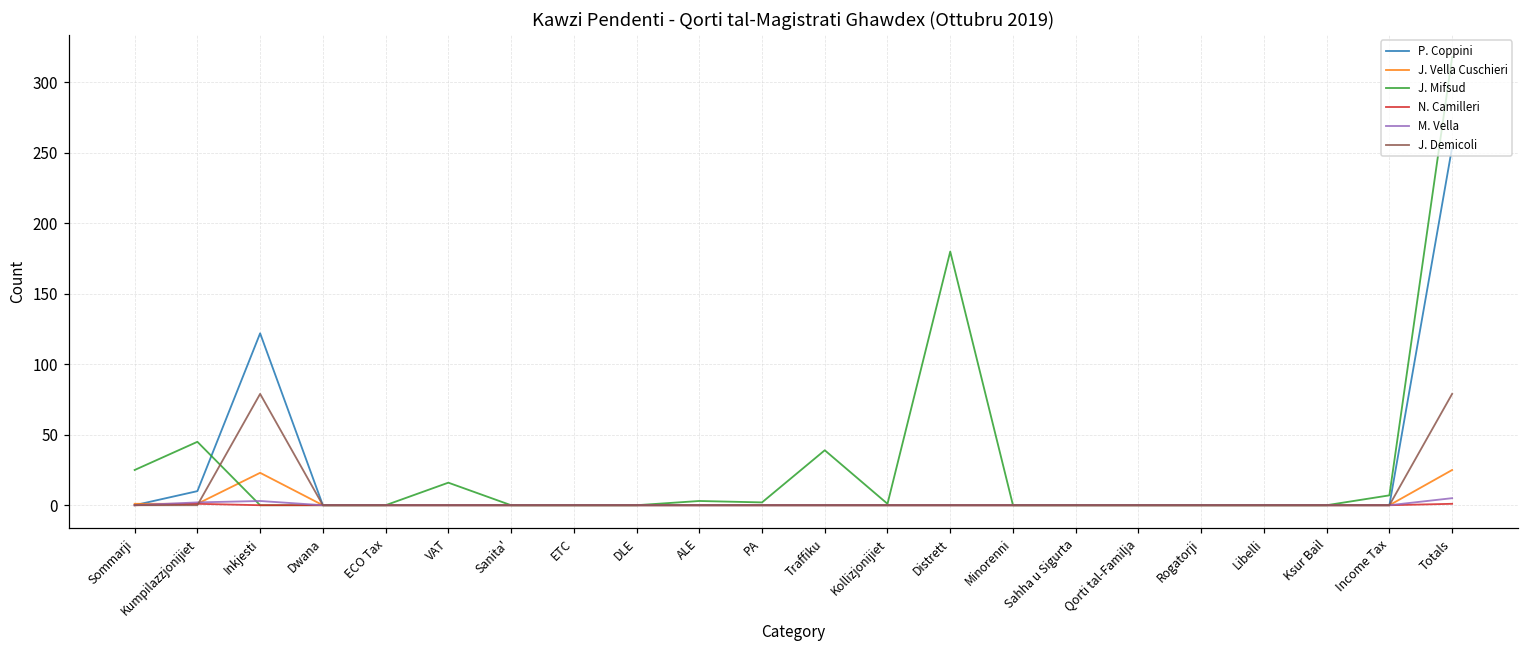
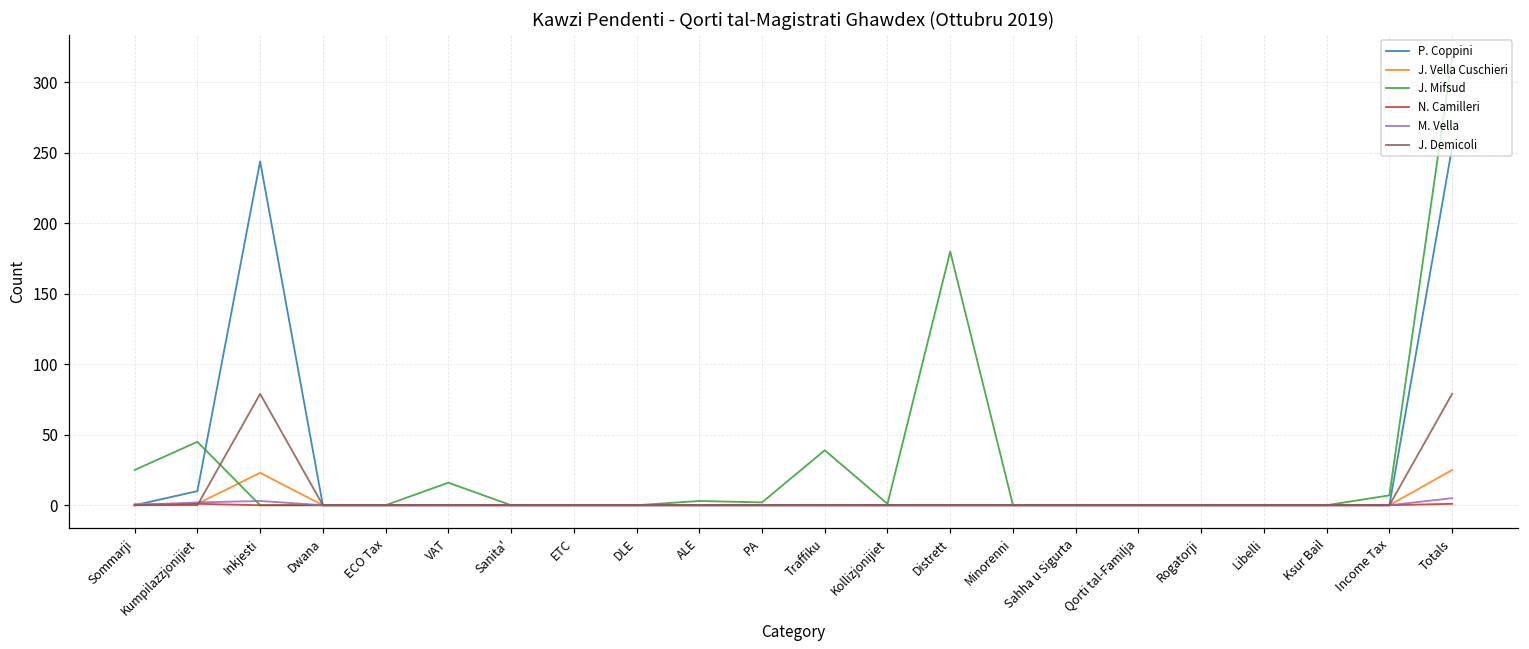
  {
    "P. Coppini": {
      "Kumpilazzjonijiet": 10,
-     "Inkjesti": 122,
+     "Inkjesti": 244,
      "Totals": 254
    },
    "J. Vella Cuschieri": {
      "Inkjesti": 23,
      "Totals": 25
    },
    "J. Mifsud": {
      "Sommarji": 25,
      "Kumpilazzjonijiet": 45,
      "VAT": 16,
      "ALE": 3,
      "PA": 2,
      "Traffiku": 39,
      "Distrett": 180,
      "Income Tax": 7
    },
    "N. Camilleri": {
      "Totals": 1
    },
    "M. Vella": {
      "Inkjesti": 3,
      "Totals": 5
    },
    "J. Demicoli": {
      "Inkjesti": 79,
      "Totals": 79
    }
  }
